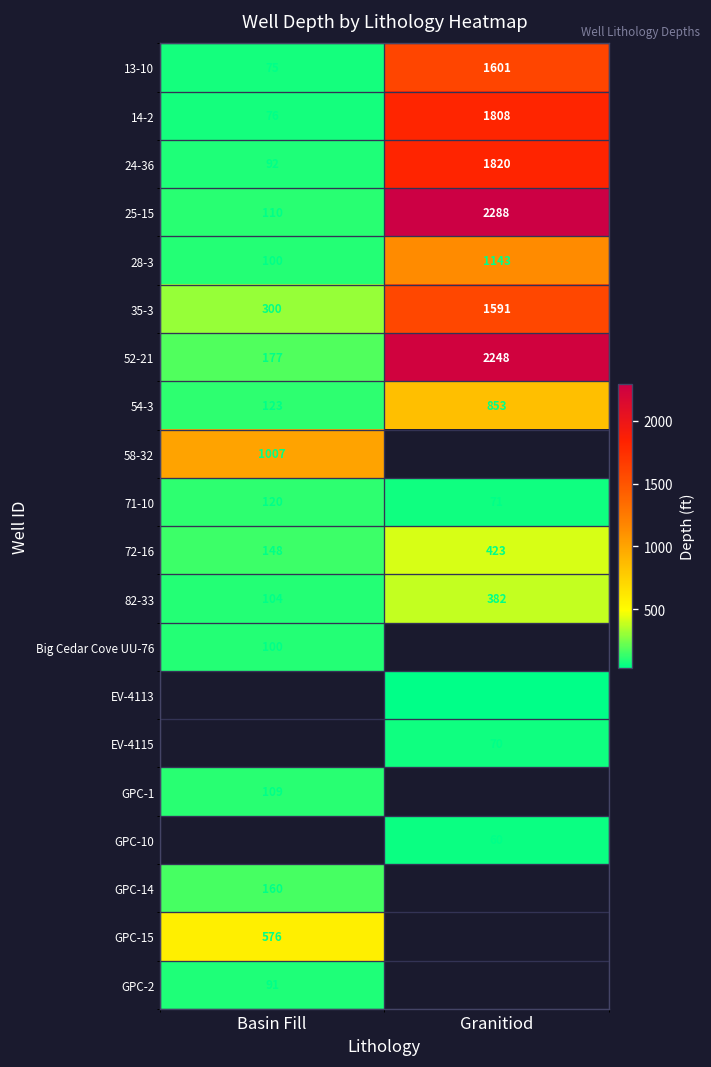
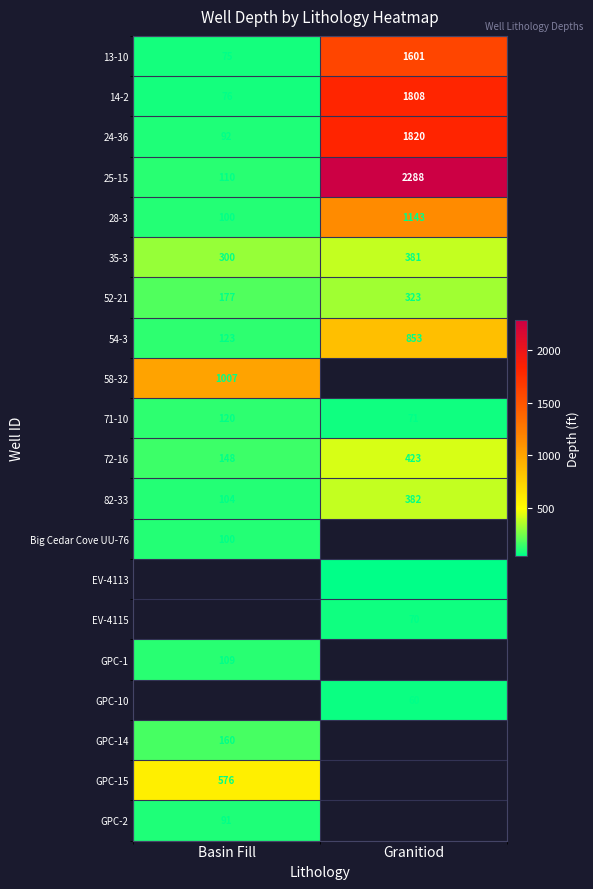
  {
    "13-10": {
      "Granitiod": 1601
    },
    "14-2": {
      "Granitiod": 1808
    },
    "24-36": {
      "Granitiod": 1820
    },
    "25-15": {
      "Granitiod": 2288
    },
    "28-3": {
      "Granitiod": 1143
    },
    "35-3": {
      "Basin Fill": 300,
-     "Granitiod": 1591
+     "Granitiod": 381
    },
    "52-21": {
      "Basin Fill": 177,
-     "Granitiod": 2248
+     "Granitiod": 323
    },
    "54-3": {
      "Granitiod": 853
    },
    "58-32": {
      "Basin Fill": 1007
    },
    "72-16": {
      "Basin Fill": 148,
      "Granitiod": 423
    },
    "82-33": {
      "Granitiod": 382
    },
    "GPC-14": {
      "Basin Fill": 160
    },
    "GPC-15": {
      "Basin Fill": 576
    }
  }
